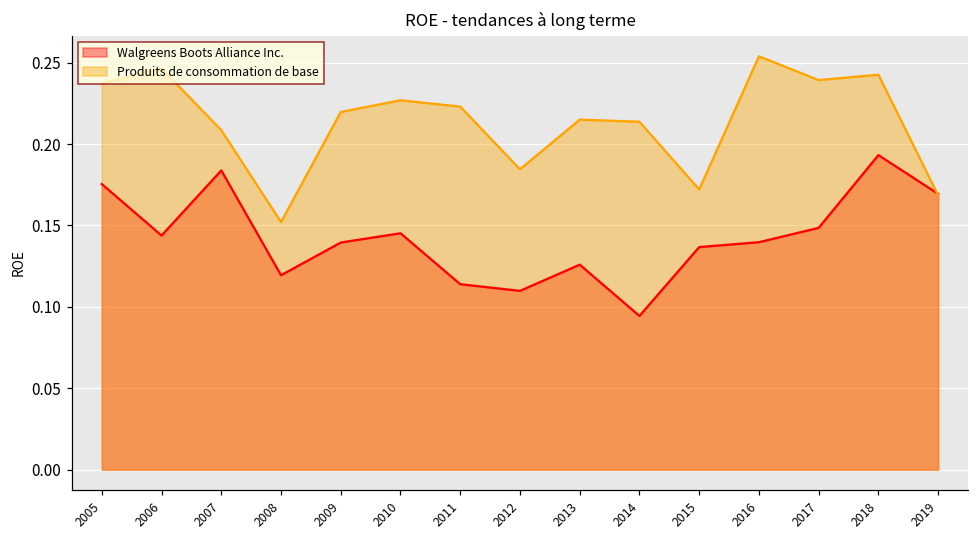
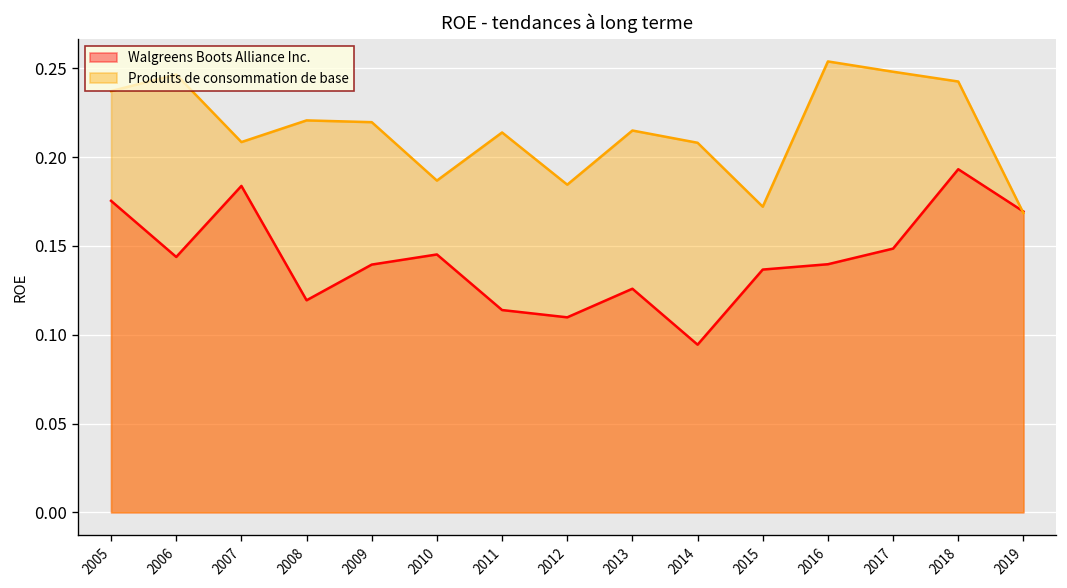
  {
    "Walgreens Boots Alliance Inc.": {
      "2005": 0.175,
      "2006": 0.144,
      "2007": 0.184,
      "2008": 0.119,
      "2009": 0.140,
      "2010": 0.145,
      "2011": 0.114,
      "2012": 0.110,
      "2013": 0.126,
      "2014": 0.094,
      "2015": 0.137,
      "2016": 0.140,
      "2017": 0.149,
      "2018": 0.193
    },
    "Produits de consommation de base": {
      "2005": 0.237,
      "2007": 0.209,
-     "2008": 0.152,
+     "2008": 0.221,
      "2009": 0.220,
-     "2010": 0.227,
-     "2011": 0.223,
+     "2010": 0.187,
+     "2011": 0.214,
      "2012": 0.185,
      "2013": 0.215,
-     "2014": 0.214,
+     "2014": 0.208,
      "2015": 0.172,
      "2016": 0.254,
-     "2017": 0.239,
+     "2017": 0.248,
      "2018": 0.243
    }
  }
